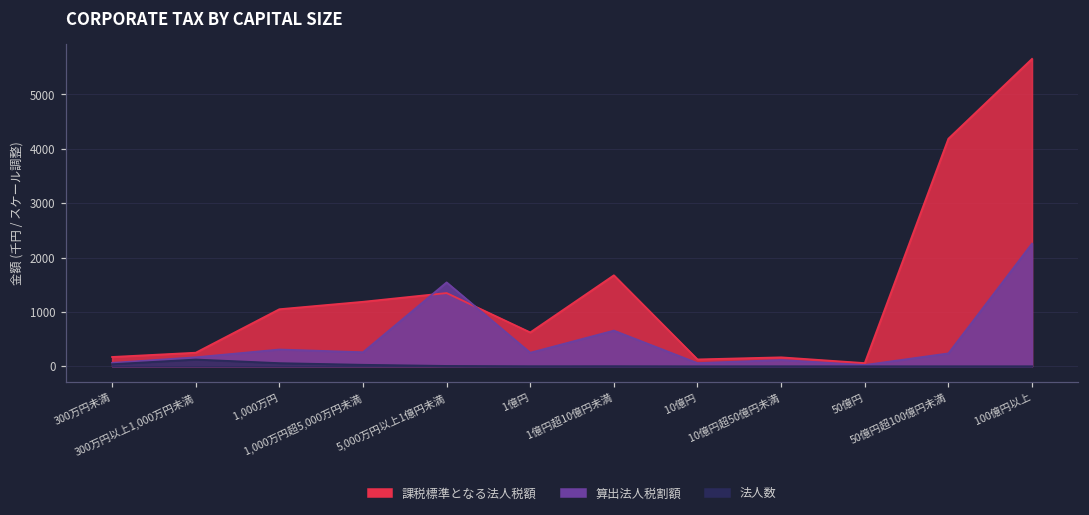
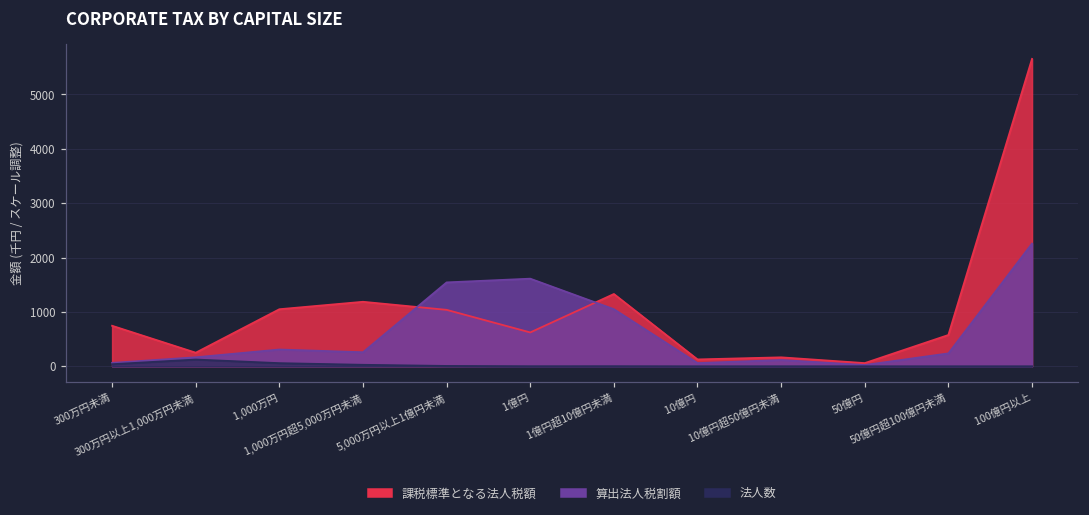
  {
    "課税標準となる法人税額": {
-     "300万円未満": 200,
+     "300万円未満": 700,
      "300万円以上1,000万円未満": 200,
      "1,000万円": 1000,
      "1,000万円超5,000万円未満": 1200,
-     "5,000万円以上1億円未満": 1300,
+     "5,000万円以上1億円未満": 1000,
      "1億円": 600,
-     "1億円超10億円未満": 1700,
+     "1億円超10億円未満": 1300,
      "10億円": 100,
-     "50億円超100億円未満": 4200,
+     "50億円超100億円未満": 600,
      "100億円以上": 5700
    },
    "算出法人税割額": {
      "1,000万円": 300,
      "1,000万円超5,000万円未満": 300,
      "5,000万円以上1億円未満": 1500,
-     "1億円": 200,
-     "1億円超10億円未満": 700,
+     "1億円": 1600,
+     "1億円超10億円未満": 1100,
      "10億円": 100,
      "50億円超100億円未満": 200,
      "100億円以上": 2300
    },
    "法人数": {
      "1,000万円": 100,
      "1,000万円超5,000万円未満": 0,
      "5,000万円以上1億円未満": 0,
      "1億円": 0,
      "1億円超10億円未満": 0,
      "10億円": 0,
      "10億円超50億円未満": 0,
      "50億円超100億円未満": 0,
      "100億円以上": 0
    }
  }
